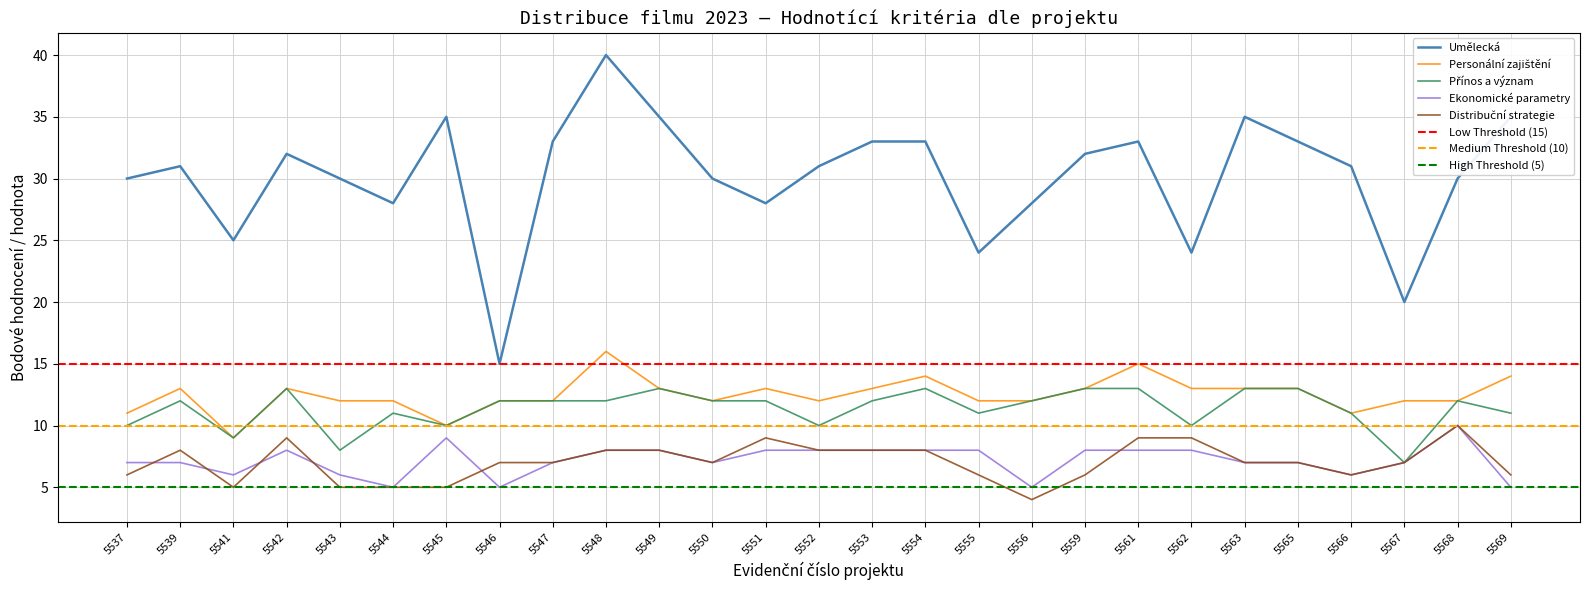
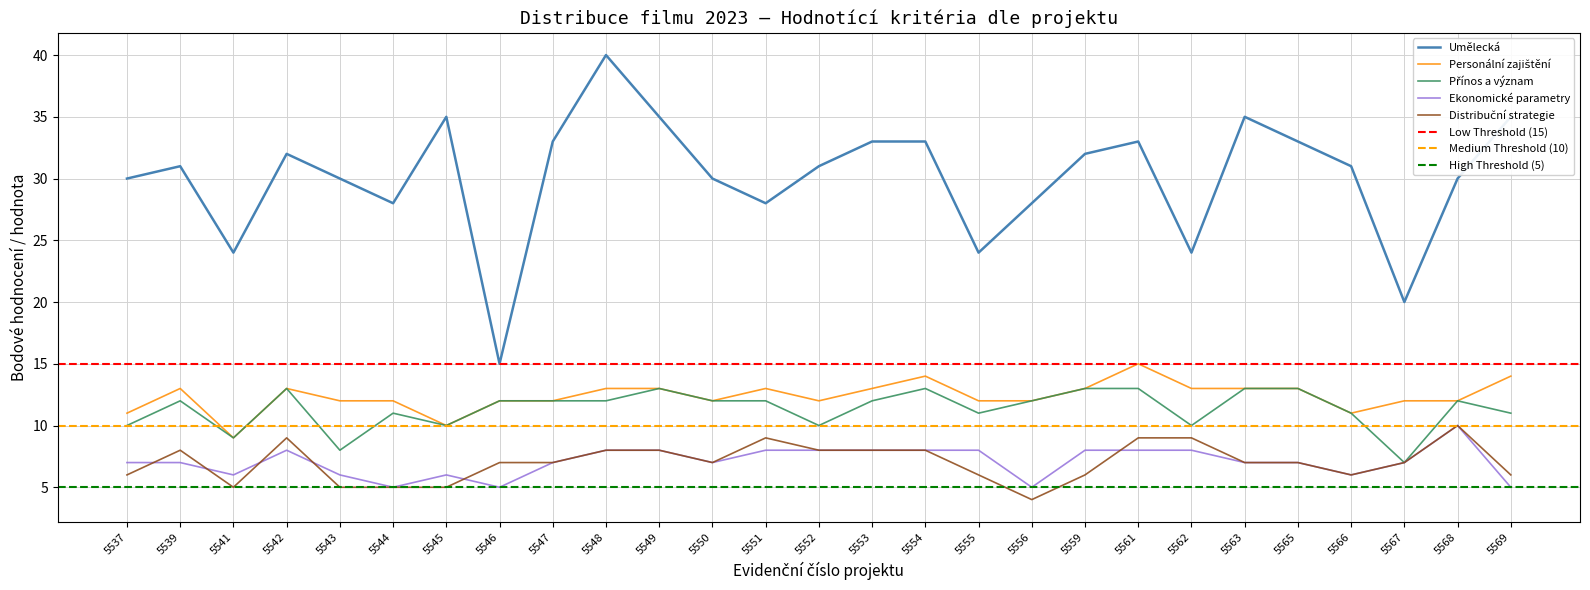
  {
    "Umělecká": {
      "5537": 30,
      "5539": 31,
-     "5541": 25,
+     "5541": 24,
      "5542": 32,
      "5543": 30,
      "5544": 28,
      "5545": 35,
      "5546": 15,
      "5547": 33,
      "5548": 40,
      "5549": 35,
      "5550": 30,
      "5551": 28,
      "5552": 31,
      "5553": 33,
      "5554": 33,
      "5555": 24,
      "5556": 28,
      "5559": 32,
      "5561": 33,
      "5562": 24,
      "5563": 35,
      "5565": 33,
      "5566": 31,
      "5567": 20,
      "5568": 30
    },
    "Personální zajištění": {
      "5537": 11,
      "5539": 13,
      "5543": 12,
      "5544": 12,
-     "5548": 16,
+     "5548": 13,
      "5551": 13,
      "5552": 12,
      "5553": 13,
      "5554": 14,
      "5555": 12,
      "5561": 15,
      "5562": 13,
      "5567": 12,
      "5569": 14
    },
    "Přínos a význam": {
      "5537": 10,
      "5539": 12,
      "5543": 8,
      "5544": 11,
      "5548": 12,
      "5551": 12,
      "5552": 10,
      "5553": 12,
      "5554": 13,
      "5555": 11,
      "5561": 13,
      "5562": 10,
      "5569": 11
    },
    "Ekonomické parametry": {
      "5537": 7,
      "5539": 7,
      "5541": 6,
      "5542": 8,
      "5543": 6,
-     "5545": 9,
+     "5545": 6,
      "5546": 5,
      "5551": 8,
      "5555": 8,
      "5556": 5,
      "5559": 8,
      "5561": 8,
      "5562": 8,
      "5569": 5
    },
    "Distribuční strategie": {
      "5537": 6,
      "5539": 8,
      "5541": 5,
      "5542": 9,
      "5543": 5,
      "5545": 5,
      "5546": 7,
      "5551": 9,
      "5555": 6,
      "5556": 4,
      "5559": 6,
      "5561": 9,
      "5562": 9,
      "5569": 6
    }
  }
